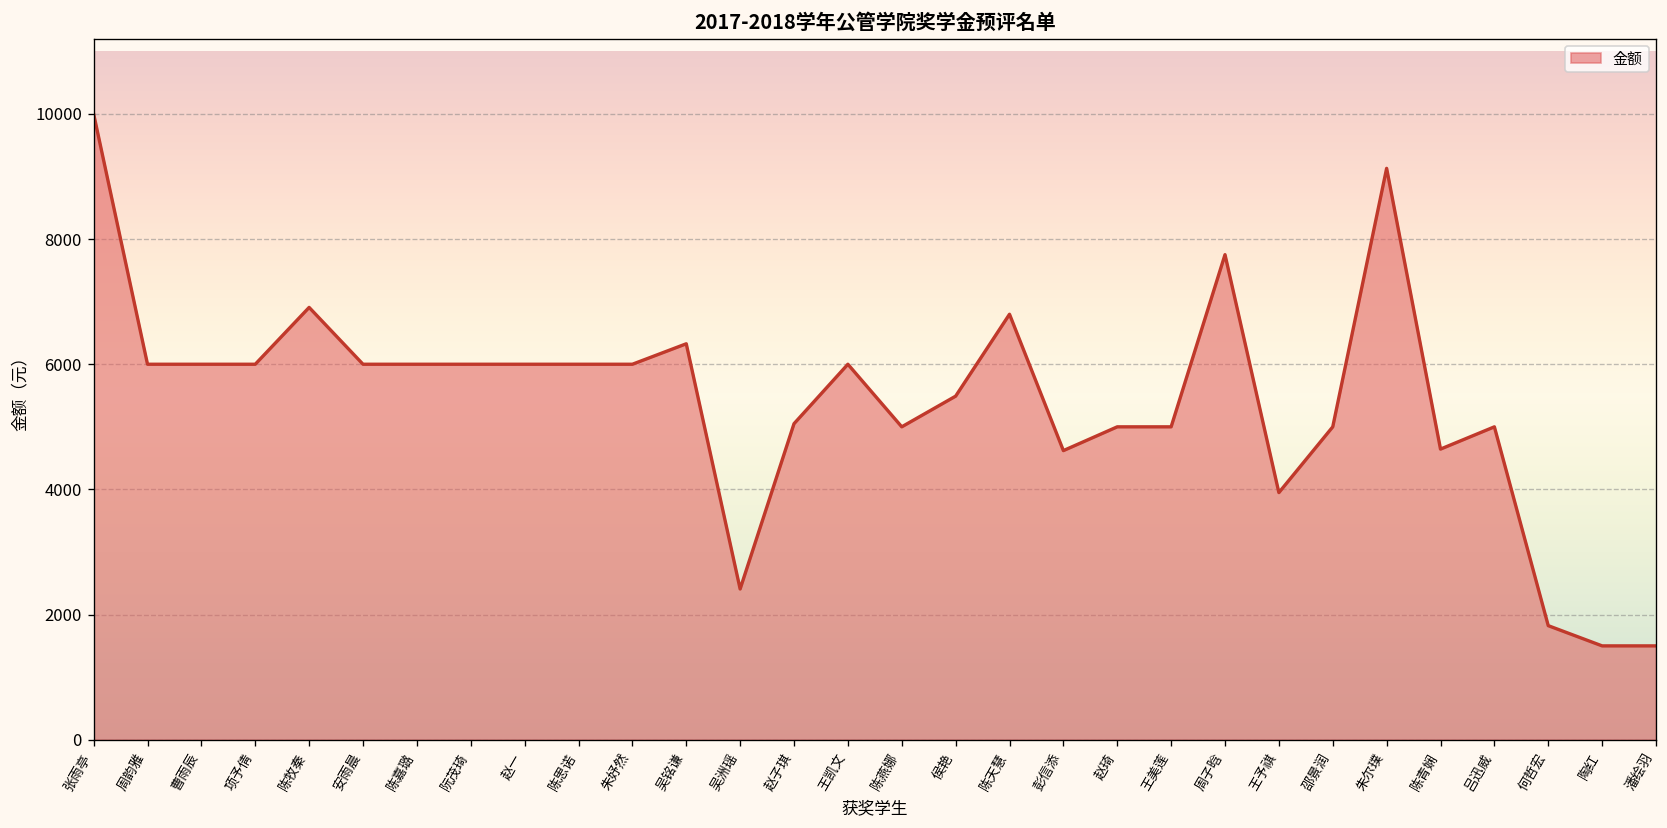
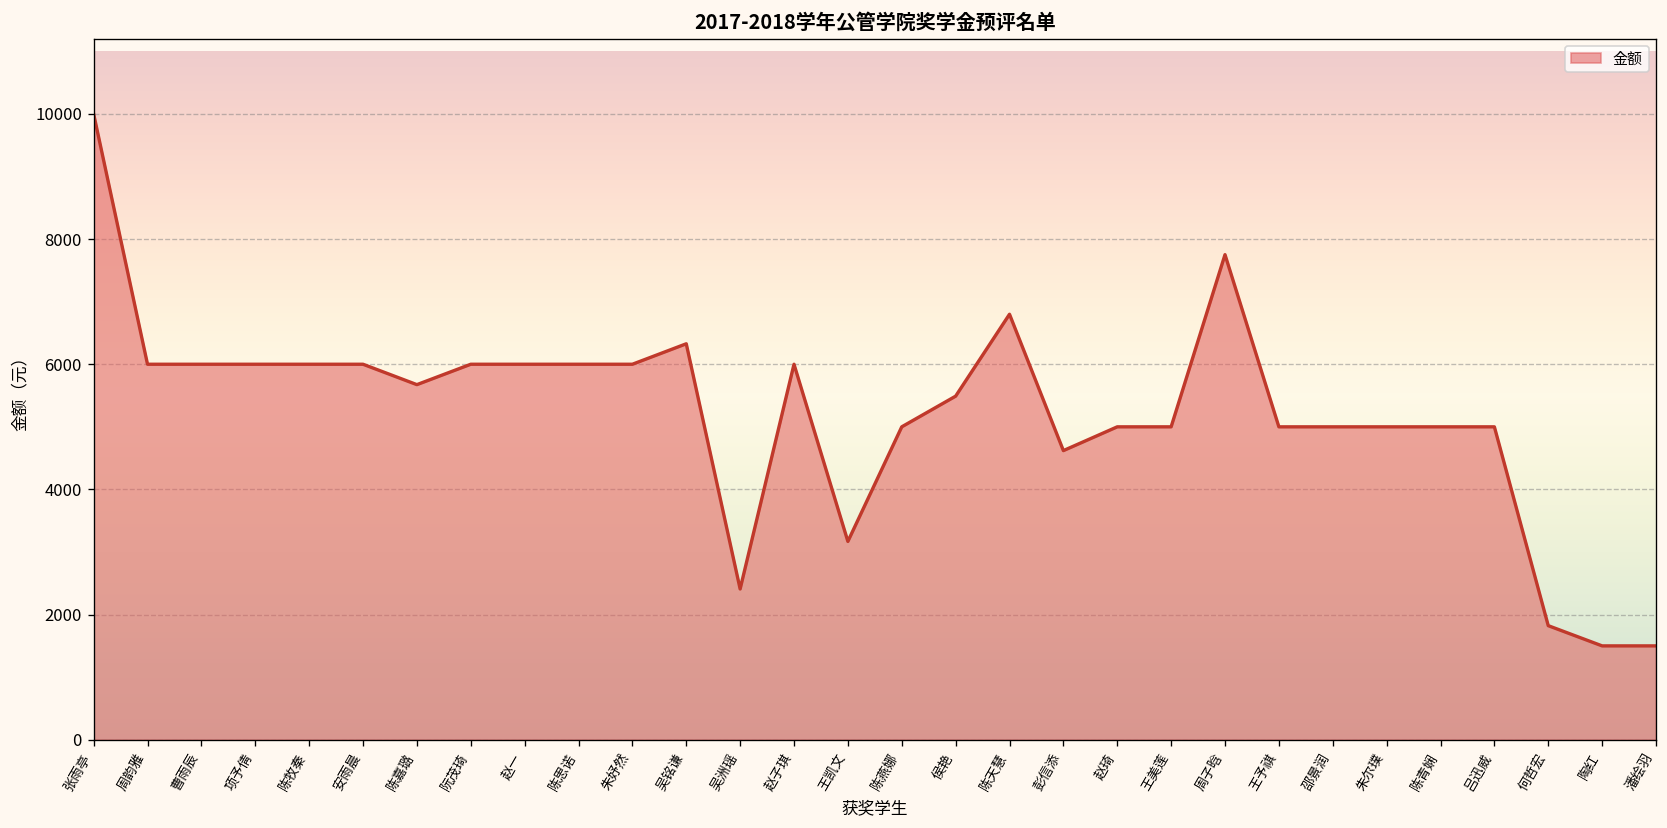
  {
    "张雨亭": 10000,
    "周韵雅": 6000,
    "曹雨辰": 6000,
    "项予倩": 6000,
-   "陈牧秦": 6900,
+   "陈牧秦": 6000,
    "安雨晨": 6000,
-   "陈嘉璐": 6000,
+   "陈嘉璐": 5700,
    "阮茂琦": 6000,
    "赵一": 6000,
    "陈思诺": 6000,
    "朱妤然": 6000,
    "吴铭谦": 6300,
    "吴洲瑶": 2400,
-   "赵子琪": 5100,
-   "王凯文": 6000,
+   "赵子琪": 6000,
+   "王凯文": 3200,
    "陈燕娜": 5000,
    "侯艳": 5500,
    "陈天慧": 6800,
    "彭信添": 4600,
    "赵琦": 5000,
    "王美莲": 5000,
    "周子晗": 7800,
-   "王予祺": 3900,
+   "王予祺": 5000,
    "邵景润": 5000,
-   "朱尔璞": 9100,
-   "陈青娴": 4600,
+   "朱尔璞": 5000,
+   "陈青娴": 5000,
    "吕迅威": 5000,
    "何哲宏": 1800,
    "陶红": 1500,
    "潘绘羽": 1500
  }
